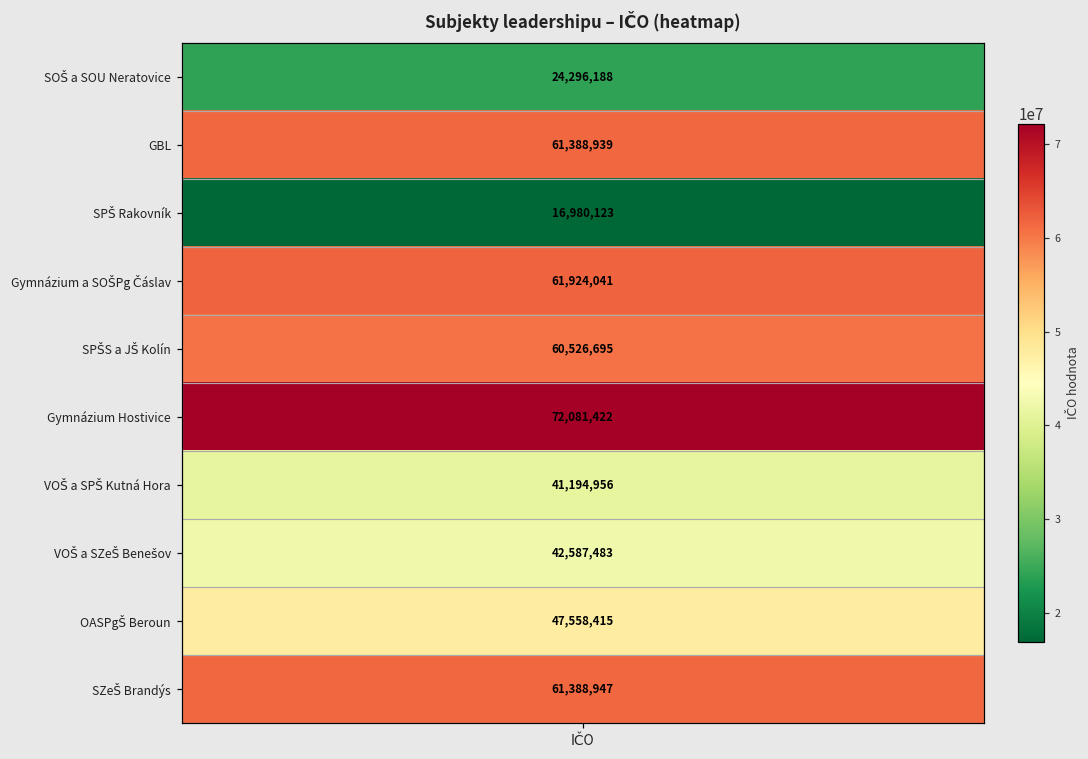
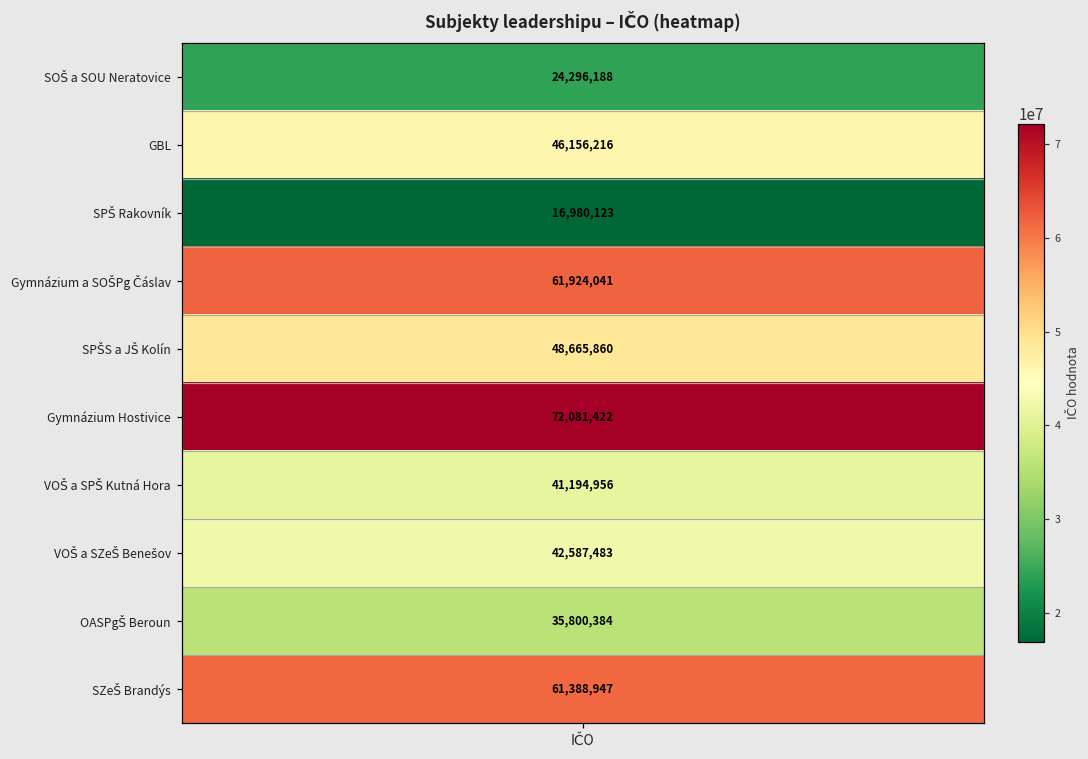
  {
    "SOŠ a SOU Neratovice": {
      "IČO": "24,296,188"
    },
    "GBL": {
-     "IČO": "61,388,939"
+     "IČO": "46,156,216"
    },
    "SPŠ Rakovník": {
      "IČO": "16,980,123"
    },
    "Gymnázium a SOŠPg Čáslav": {
      "IČO": "61,924,041"
    },
    "SPŠS a JŠ Kolín": {
-     "IČO": "60,526,695"
+     "IČO": "48,665,860"
    },
    "Gymnázium Hostivice": {
      "IČO": "72,081,422"
    },
    "VOŠ a SPŠ Kutná Hora": {
      "IČO": "41,194,956"
    },
    "VOŠ a SZeŠ Benešov": {
      "IČO": "42,587,483"
    },
    "OASPgŠ Beroun": {
-     "IČO": "47,558,415"
+     "IČO": "35,800,384"
    },
    "SZeŠ Brandýs": {
      "IČO": "61,388,947"
    }
  }
